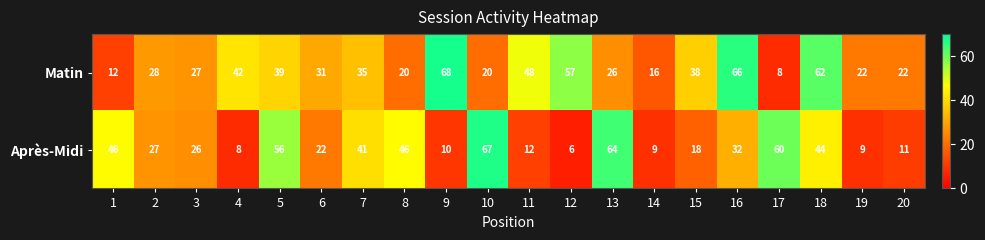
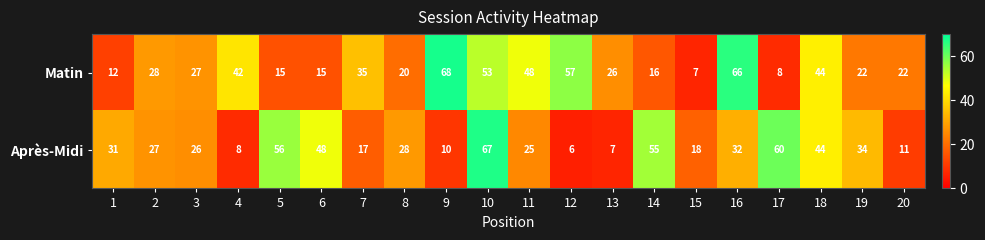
  {
    "Matin": {
      "1": 12,
      "2": 28,
      "3": 27,
      "4": 42,
-     "5": 39,
-     "6": 31,
+     "5": 15,
+     "6": 15,
      "7": 35,
      "8": 20,
      "9": 68,
-     "10": 20,
+     "10": 53,
      "11": 48,
      "12": 57,
      "13": 26,
      "14": 16,
-     "15": 38,
+     "15": 7,
      "16": 66,
      "17": 8,
-     "18": 62,
+     "18": 44,
      "19": 22,
      "20": 22
    },
    "Après-Midi": {
-     "1": 46,
+     "1": 31,
      "2": 27,
      "3": 26,
      "4": 8,
      "5": 56,
-     "6": 22,
-     "7": 41,
-     "8": 46,
+     "6": 48,
+     "7": 17,
+     "8": 28,
      "9": 10,
      "10": 67,
-     "11": 12,
+     "11": 25,
      "12": 6,
-     "13": 64,
-     "14": 9,
+     "13": 7,
+     "14": 55,
      "15": 18,
      "16": 32,
      "17": 60,
      "18": 44,
-     "19": 9,
+     "19": 34,
      "20": 11
    }
  }
